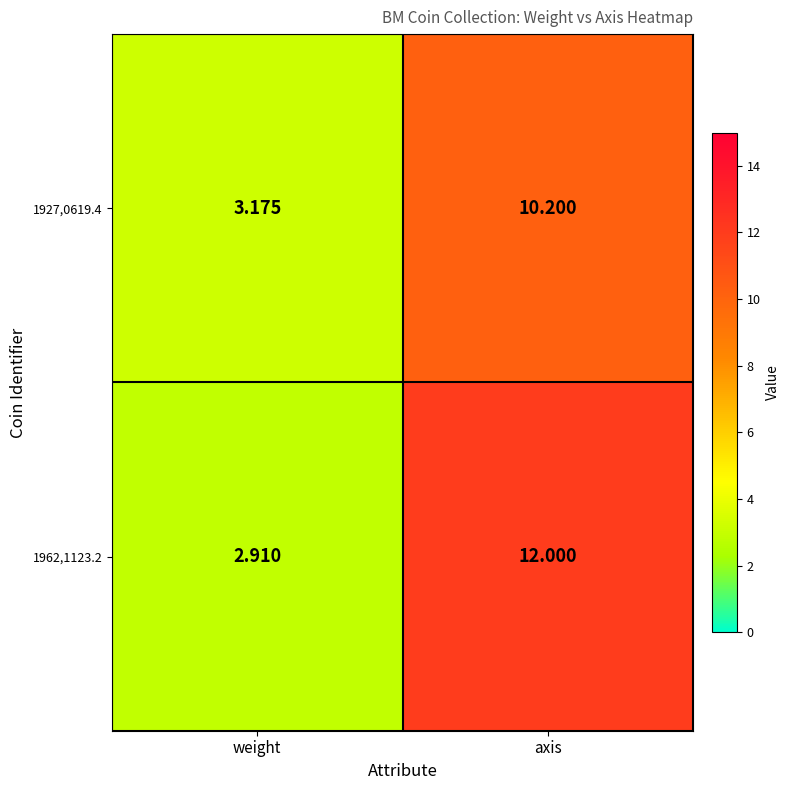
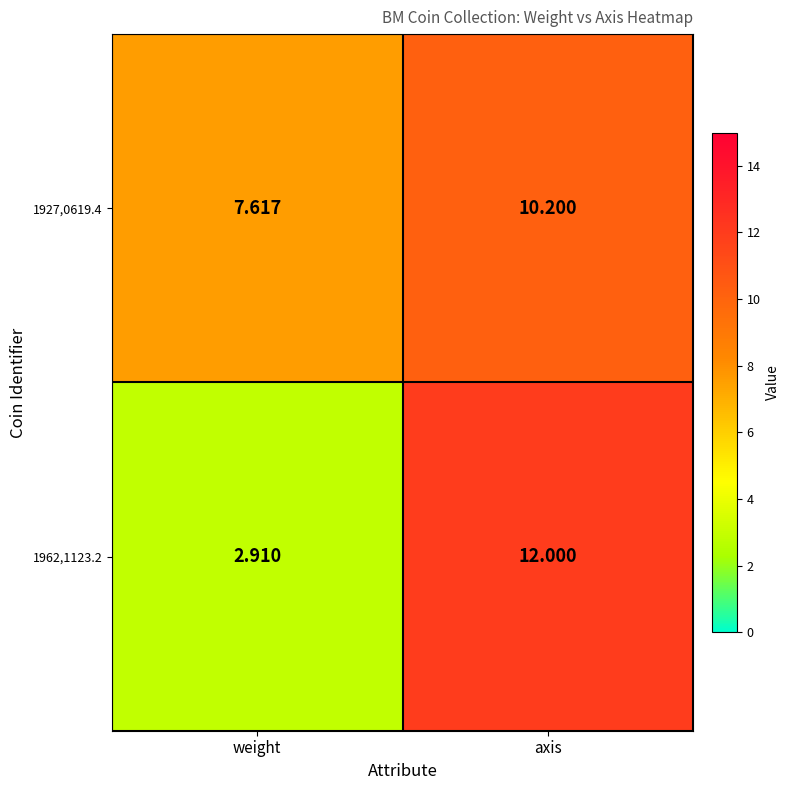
  {
    "1927,0619.4": {
-     "weight": 3.175,
+     "weight": 7.617,
      "axis": 10.200
    },
    "1962,1123.2": {
      "weight": 2.910,
      "axis": 12.000
    }
  }
